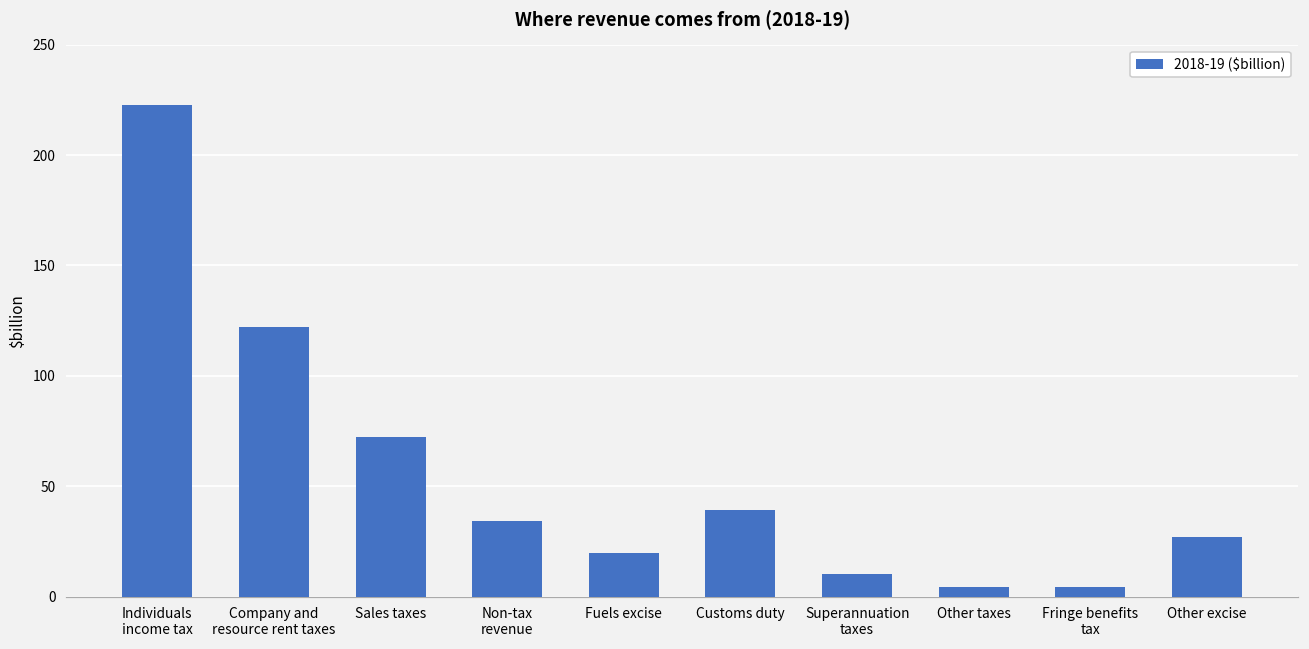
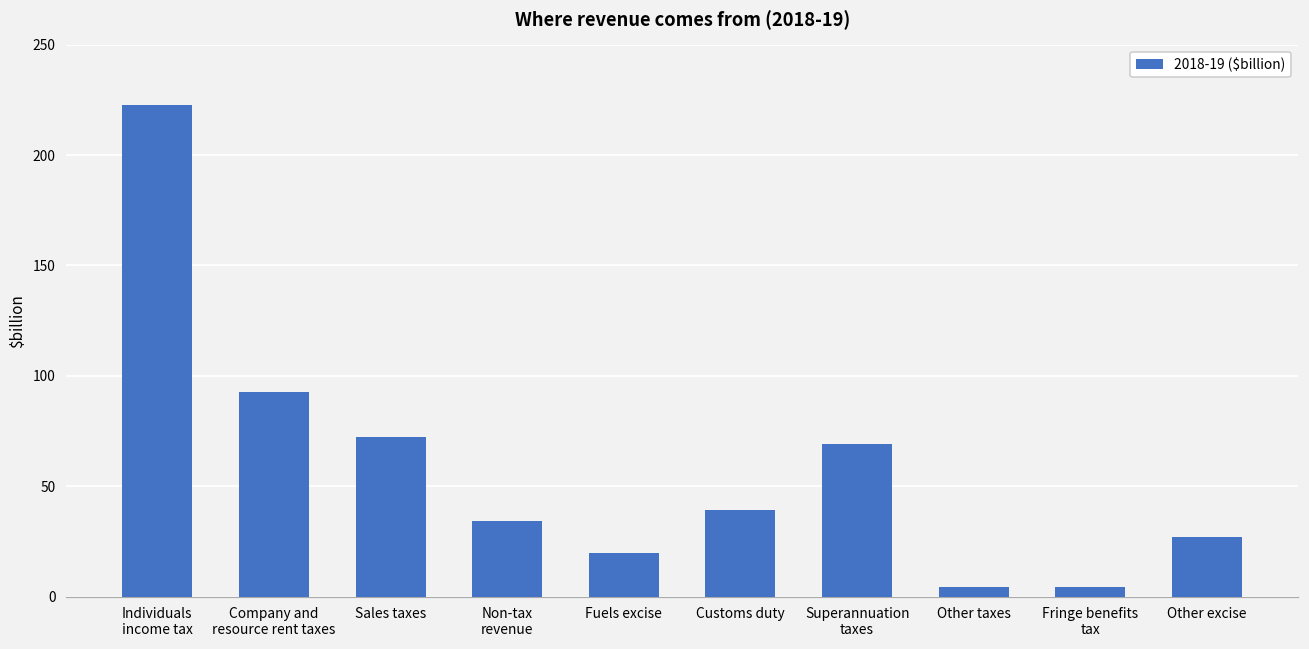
  {
    "Individuals income tax": 223,
-   "Company and resource rent taxes": 122,
+   "Company and resource rent taxes": 93,
    "Sales taxes": 72,
    "Non-tax revenue": 34,
    "Fuels excise": 20,
    "Customs duty": 39,
-   "Superannuation taxes": 10,
+   "Superannuation taxes": 69,
    "Other taxes": 5,
    "Fringe benefits tax": 4,
    "Other excise": 27
  }
